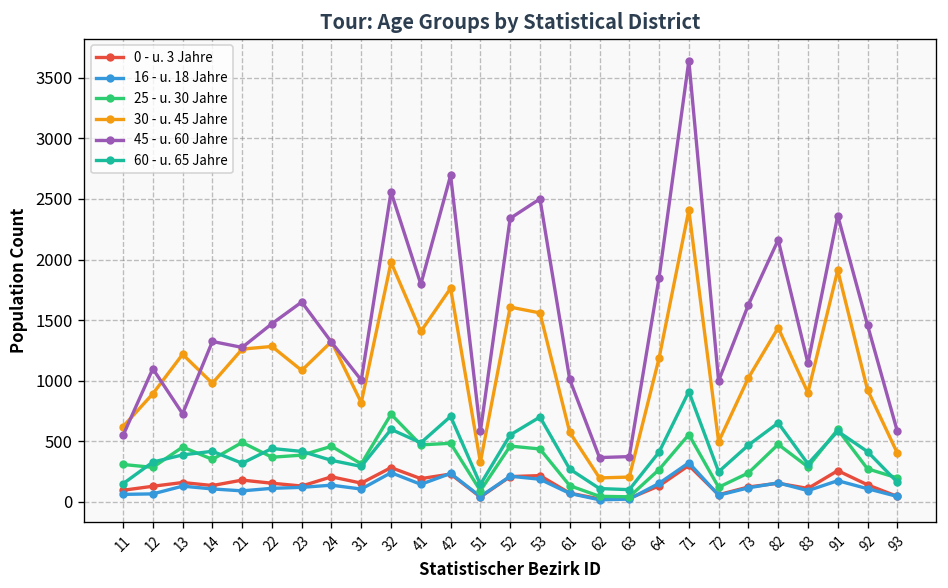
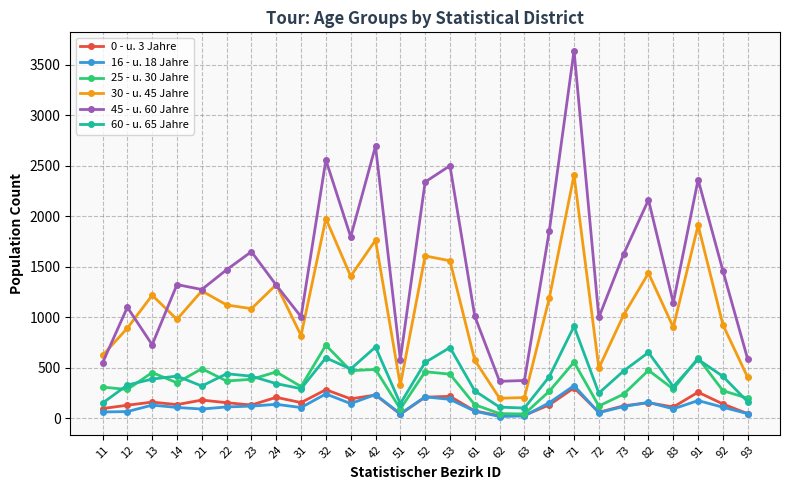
  {
    "0 - u. 3 Jahre": {
      "11": 90,
      "12": 130,
      "13": 160,
      "14": 130,
      "21": 180,
      "22": 150,
      "24": 210,
      "31": 150,
      "32": 280,
      "41": 190,
      "53": 220,
      "91": 260,
      "92": 140
    },
    "16 - u. 18 Jahre": {
      "11": 60,
      "12": 60,
      "13": 130,
      "14": 110,
      "21": 90,
      "22": 110,
      "24": 140,
      "31": 100,
      "32": 240,
      "41": 140,
      "53": 190,
      "91": 170,
      "92": 110
    },
    "30 - u. 45 Jahre": {
      "11": 620,
      "12": 890,
      "13": 1220,
      "14": 980,
-     "22": 1280,
+     "22": 1120,
      "23": 1080,
      "31": 820,
      "32": 1980,
      "41": 1410,
      "42": 1760,
      "51": 330,
      "52": 1610,
      "53": 1560,
      "61": 570,
      "62": 200,
      "63": 200,
      "64": 1190,
      "71": 2410,
      "72": 500,
      "73": 1020,
      "82": 1440,
      "83": 900,
      "91": 1910,
      "92": 920,
      "93": 400
    },
    "45 - u. 60 Jahre": {
      "11": 550,
      "12": 1100,
      "13": 730,
      "14": 1320,
      "22": 1470,
      "23": 1650,
      "31": 1000,
      "32": 2560,
      "41": 1800,
      "42": 2700,
      "51": 580,
      "52": 2340,
      "53": 2500,
      "61": 1010,
      "62": 360,
      "63": 370,
      "64": 1850,
      "71": 3640,
      "72": 1000,
      "73": 1630,
      "82": 2160,
      "83": 1140,
      "91": 2360,
      "92": 1460,
      "93": 580
    }
  }
